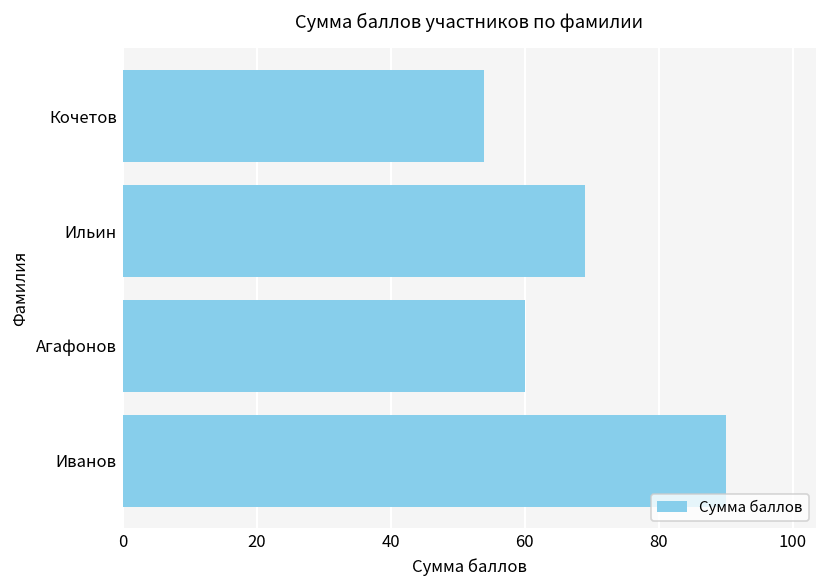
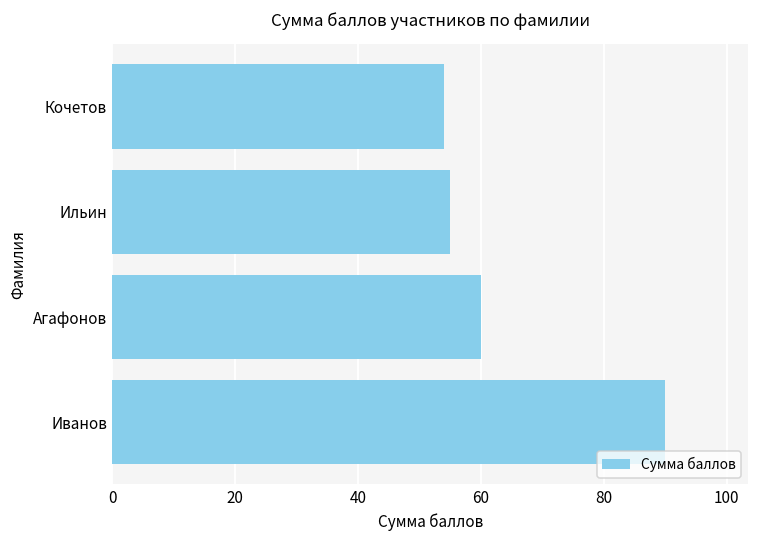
  {
    "Кочетов": 54,
-   "Ильин": 69,
+   "Ильин": 55,
    "Агафонов": 60,
    "Иванов": 90
  }
